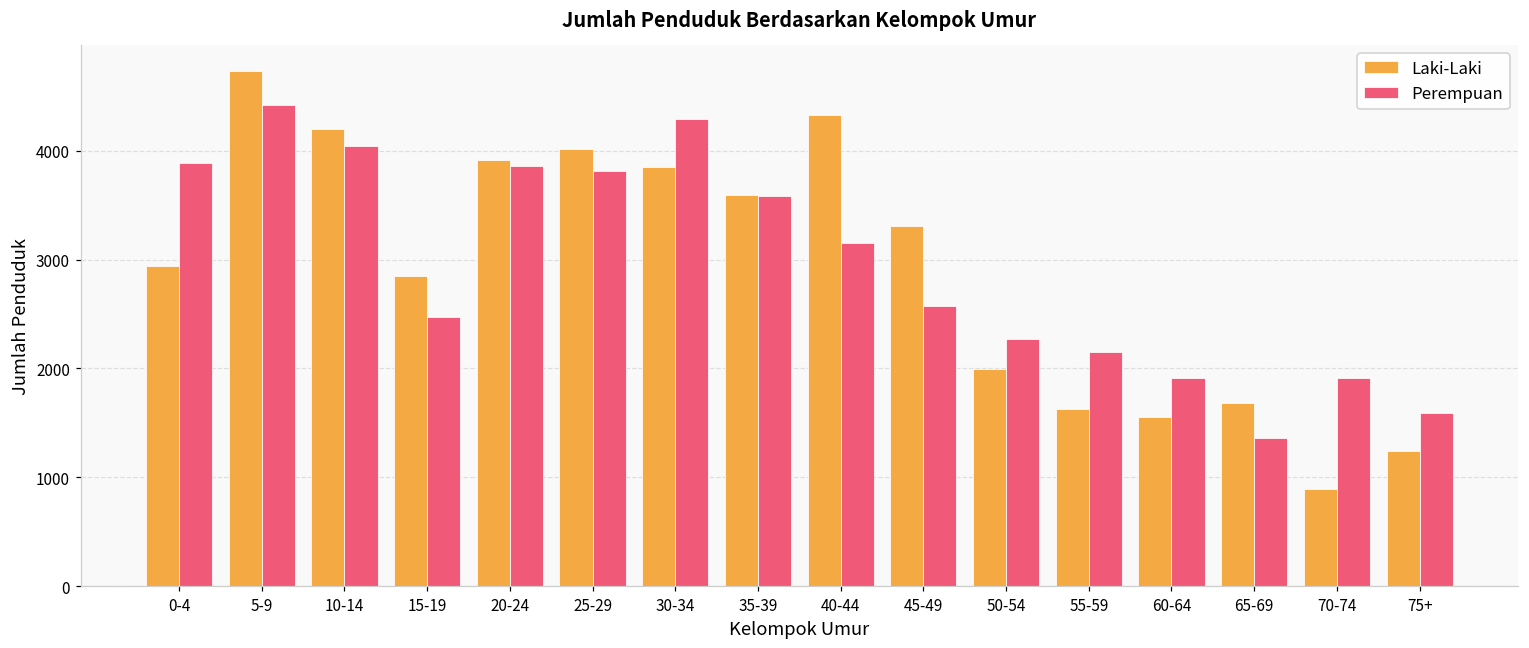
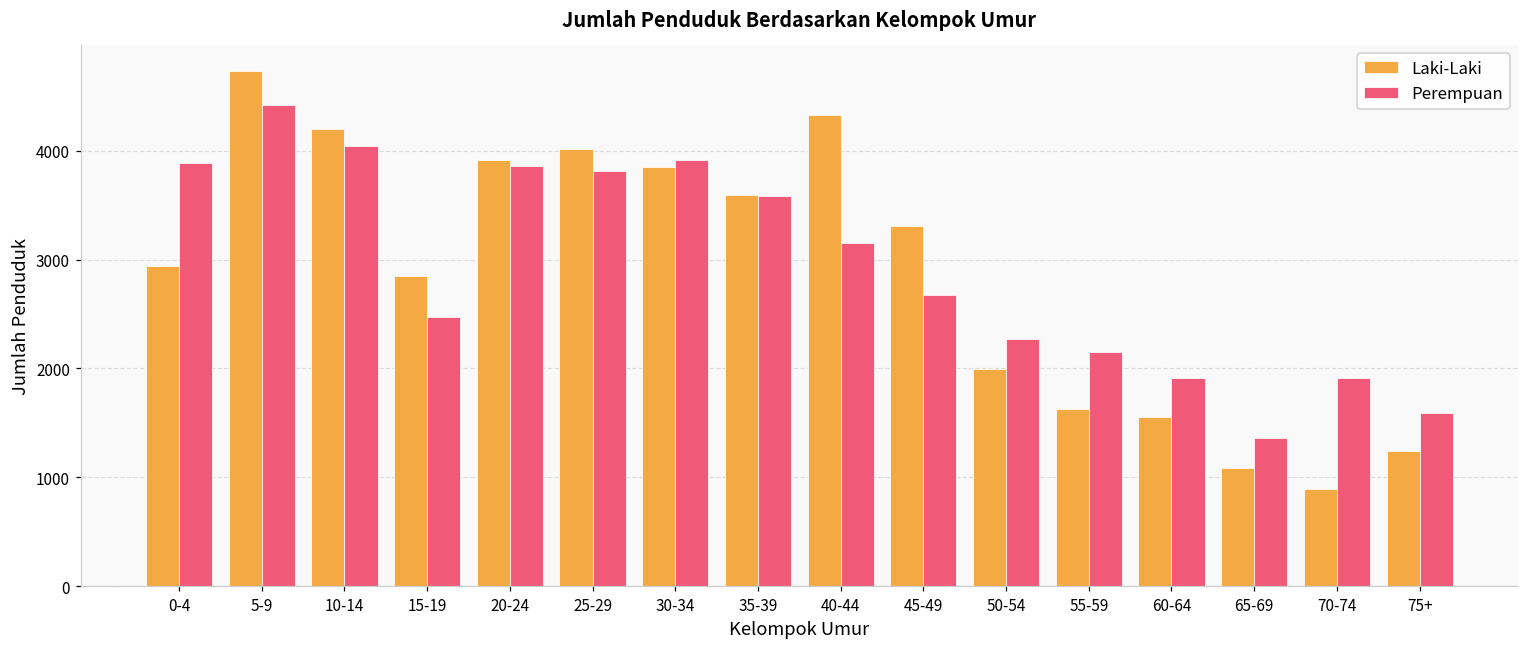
  {
    "Laki-Laki": {
      "0-4": 2900,
      "5-9": 4700,
      "10-14": 4200,
      "15-19": 2900,
      "20-24": 3900,
      "25-29": 4000,
      "30-34": 3900,
      "35-39": 3600,
      "40-44": 4300,
      "45-49": 3300,
      "50-54": 2000,
      "55-59": 1600,
      "60-64": 1600,
-     "65-69": 1700,
+     "65-69": 1100,
      "70-74": 900,
      "75+": 1200
    },
    "Perempuan": {
      "0-4": 3900,
      "5-9": 4400,
      "10-14": 4000,
      "15-19": 2500,
      "20-24": 3900,
      "25-29": 3800,
-     "30-34": 4300,
+     "30-34": 3900,
      "35-39": 3600,
      "40-44": 3200,
-     "45-49": 2600,
+     "45-49": 2700,
      "50-54": 2300,
      "55-59": 2200,
      "60-64": 1900,
      "65-69": 1400,
      "70-74": 1900,
      "75+": 1600
    }
  }
